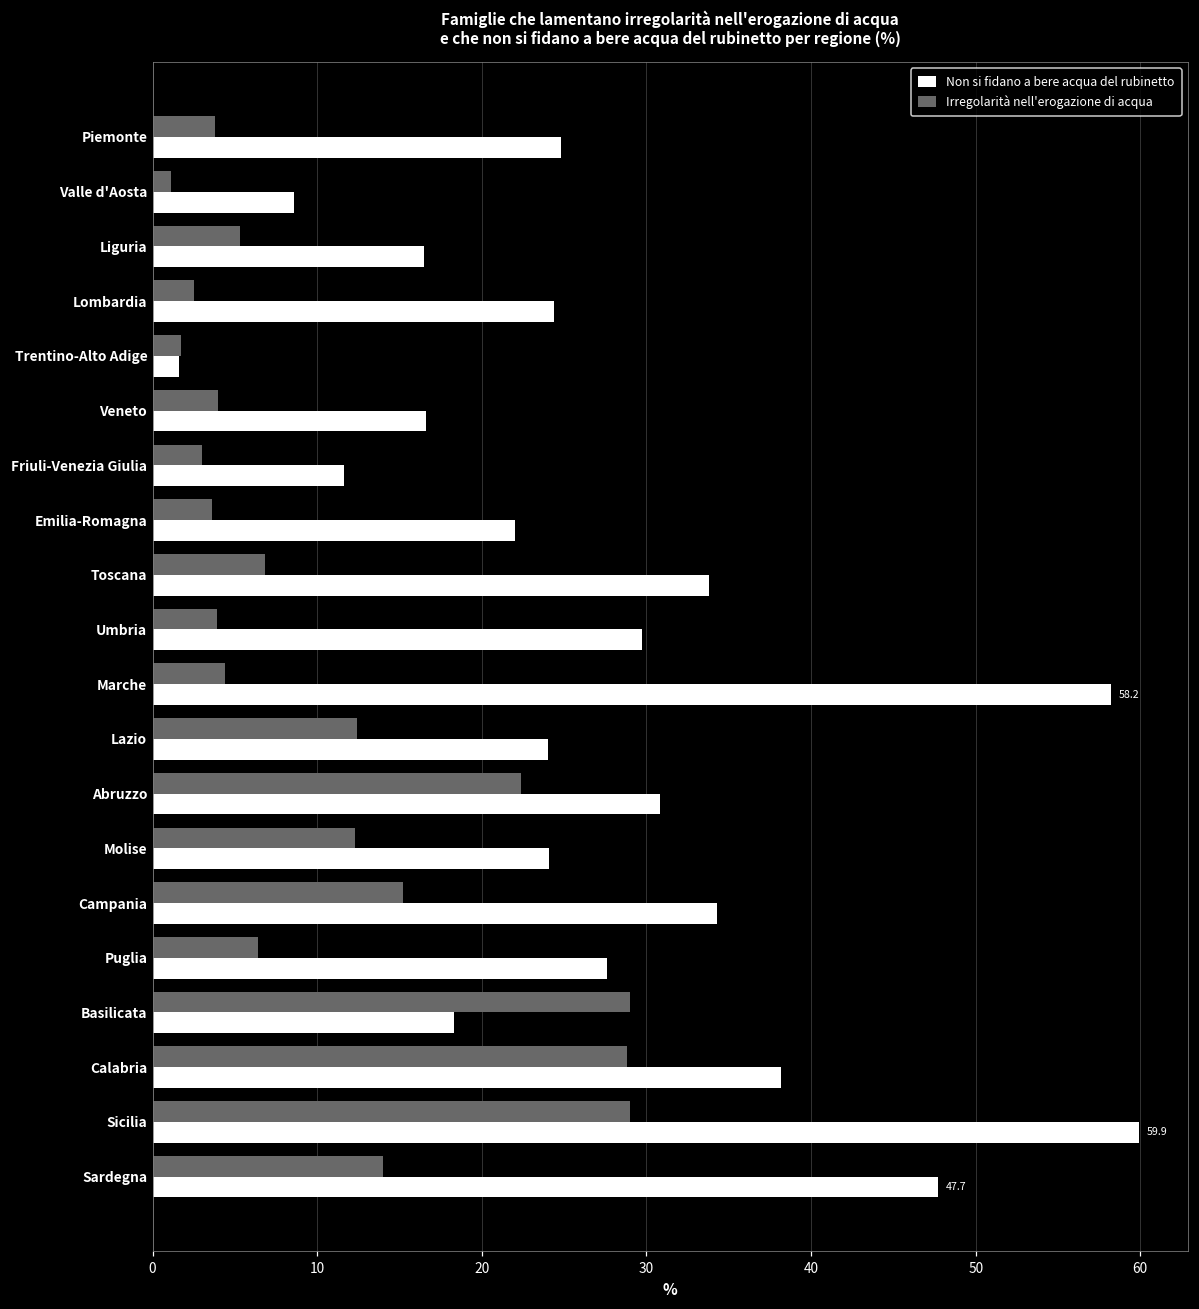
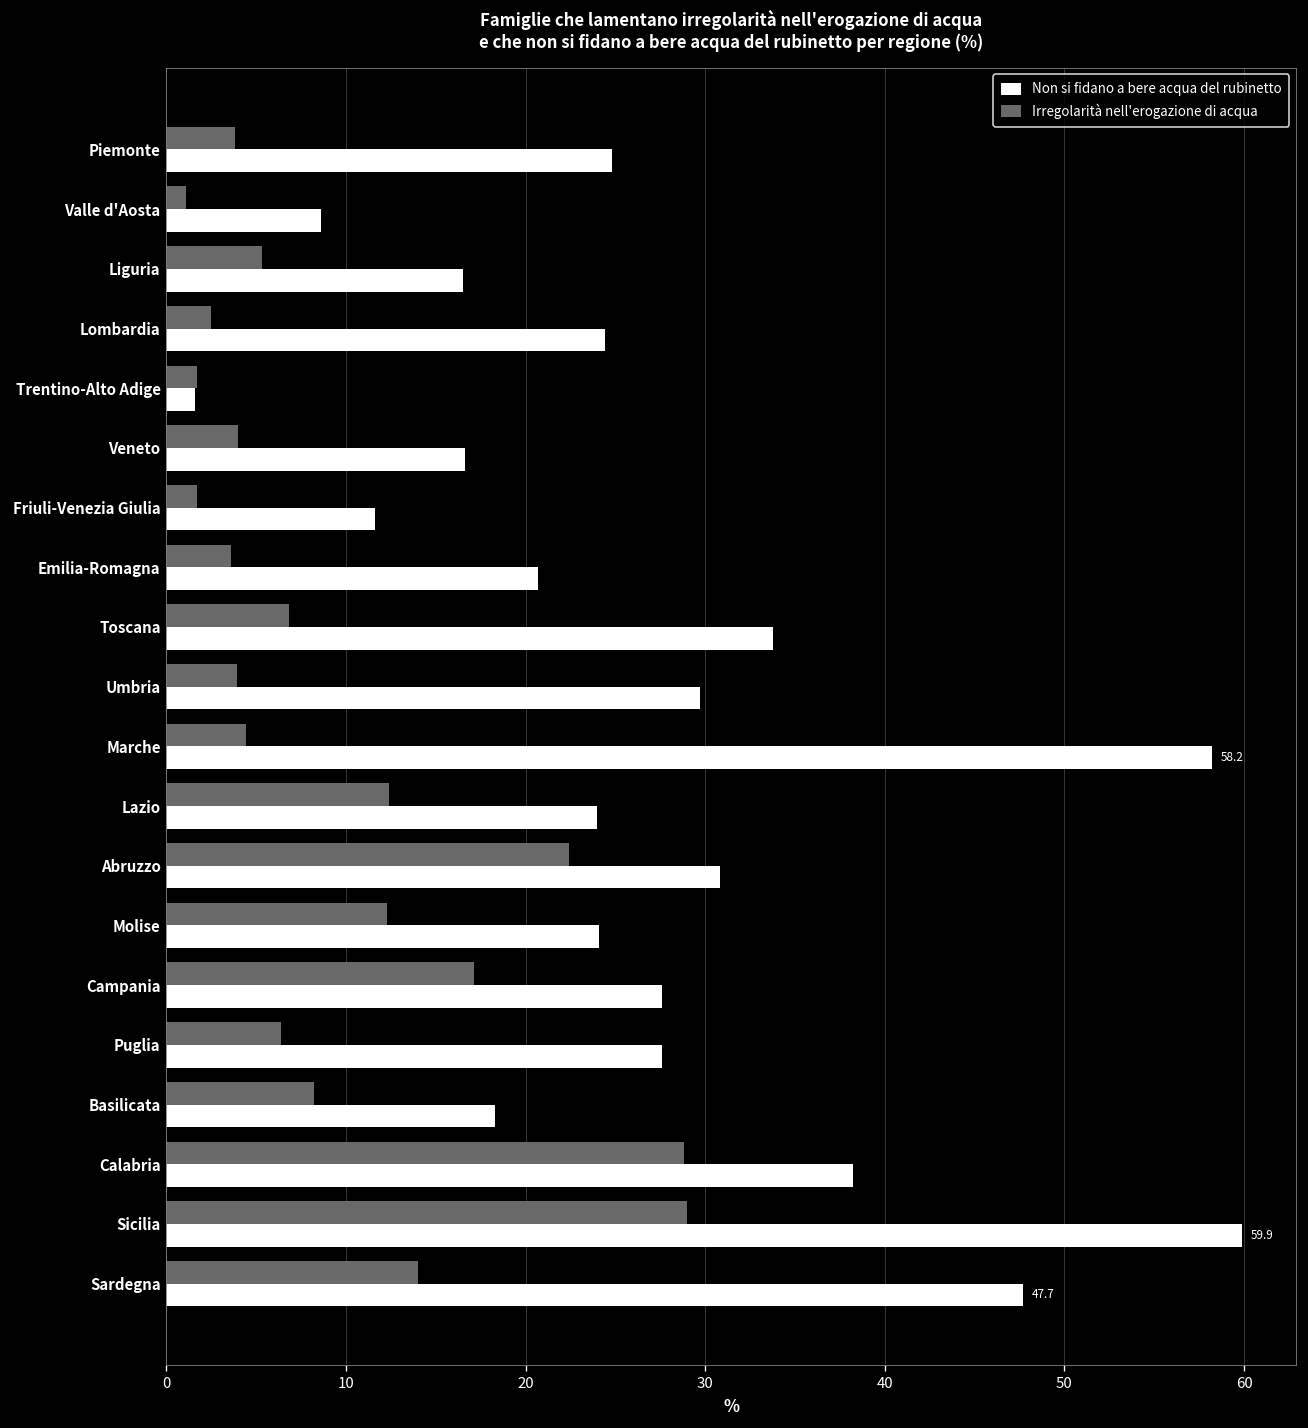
  {
    "Non si fidano a bere acqua del rubinetto": {
      "Piemonte": 24.8,
      "Valle d'Aosta": 8.6,
      "Liguria": 16.5,
      "Lombardia": 24.4,
      "Trentino-Alto Adige": 1.6,
      "Veneto": 16.6,
      "Friuli-Venezia Giulia": 11.6,
-     "Emilia-Romagna": 22.0,
+     "Emilia-Romagna": 20.7,
      "Toscana": 33.8,
      "Umbria": 29.7,
      "Lazio": 24.0,
      "Abruzzo": 30.8,
      "Molise": 24.1,
-     "Campania": 34.3,
+     "Campania": 27.6,
      "Puglia": 27.6,
      "Basilicata": 18.3,
      "Calabria": 38.2
    },
    "Irregolarità nell'erogazione di acqua": {
      "Piemonte": 3.8,
      "Valle d'Aosta": 1.1,
      "Liguria": 5.3,
      "Lombardia": 2.5,
      "Trentino-Alto Adige": 1.7,
      "Veneto": 4.0,
-     "Friuli-Venezia Giulia": 3.0,
+     "Friuli-Venezia Giulia": 1.7,
      "Emilia-Romagna": 3.6,
      "Toscana": 6.8,
      "Umbria": 3.9,
      "Marche": 4.4,
      "Lazio": 12.4,
      "Abruzzo": 22.4,
      "Molise": 12.3,
-     "Campania": 15.2,
+     "Campania": 17.1,
      "Puglia": 6.4,
-     "Basilicata": 29.0,
+     "Basilicata": 8.2,
      "Calabria": 28.8,
      "Sicilia": 29.0,
      "Sardegna": 14.0
    }
  }
